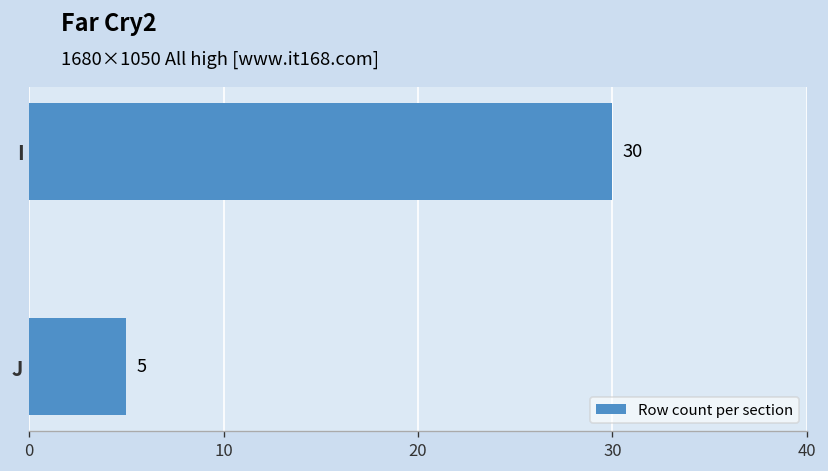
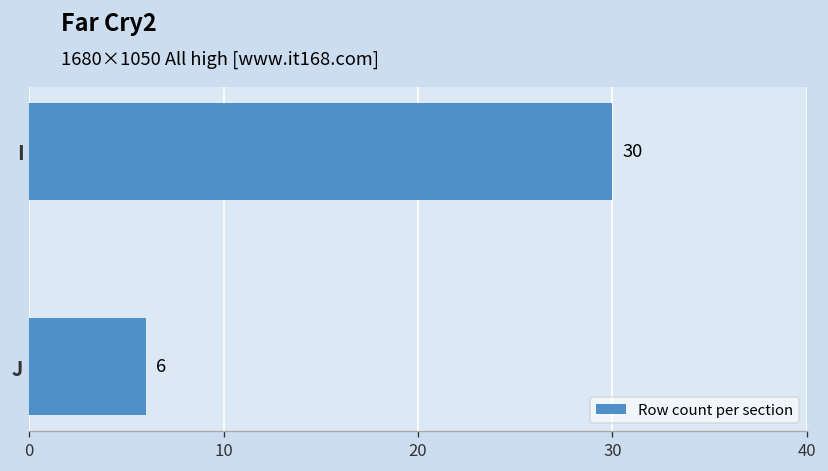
  {
    "I": 30,
-   "J": 5
+   "J": 6
  }
